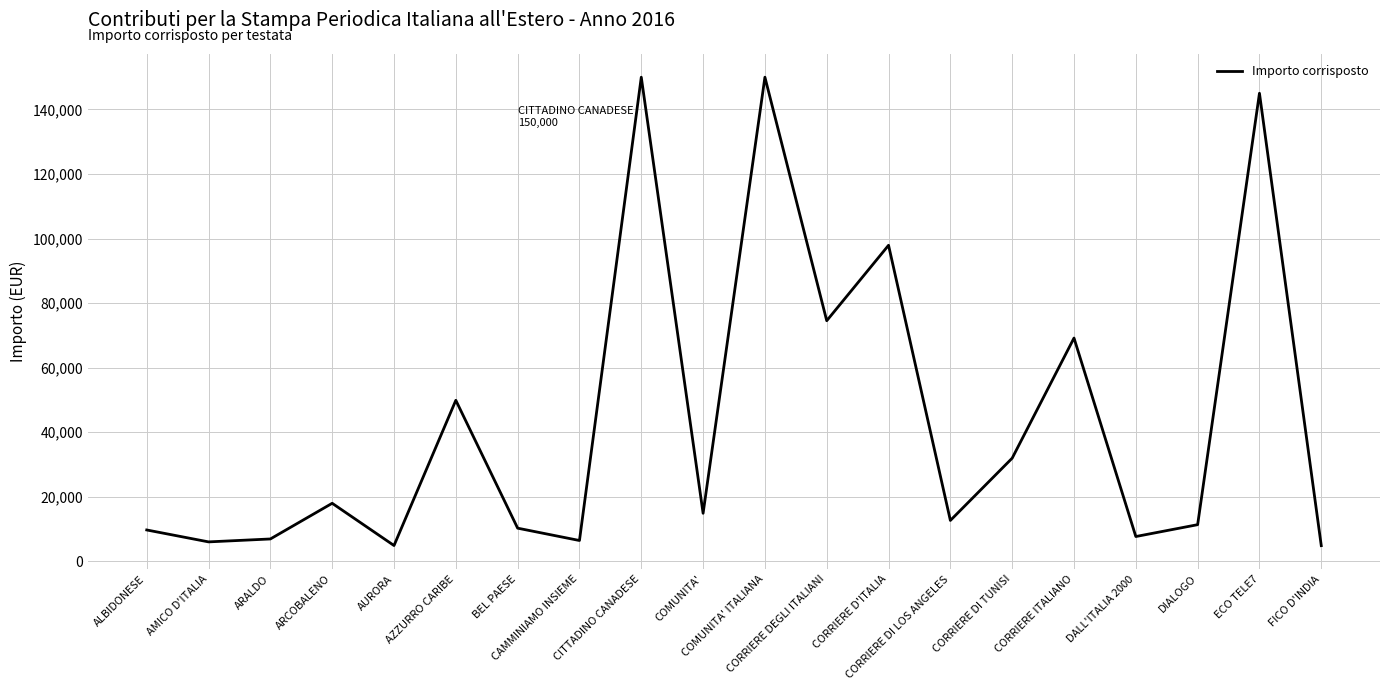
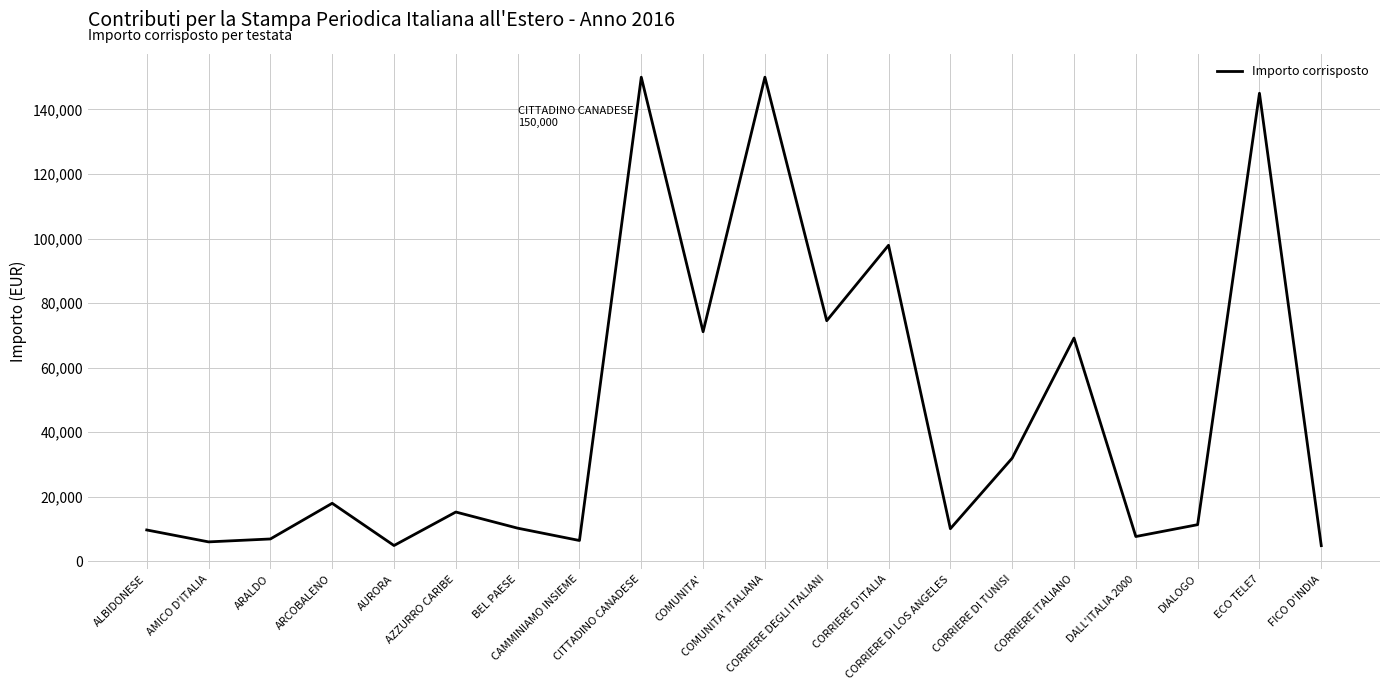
  {
    "ALBIDONESE": "10,000",
    "AMICO D'ITALIA": "6,000",
    "ARALDO": "7,000",
    "ARCOBALENO": "18,000",
    "AURORA": "5,000",
-   "AZZURRO CARIBE": "50,000",
+   "AZZURRO CARIBE": "15,000",
    "BEL PAESE": "10,000",
    "CAMMINIAMO INSIEME": "6,000",
    "CITTADINO CANADESE": "150,000",
-   "COMUNITA'": "15,000",
+   "COMUNITA'": "71,000",
    "COMUNITA' ITALIANA": "150,000",
    "CORRIERE DEGLI ITALIANI": "75,000",
    "CORRIERE D'ITALIA": "98,000",
-   "CORRIERE DI LOS ANGELES": "13,000",
+   "CORRIERE DI LOS ANGELES": "10,000",
    "CORRIERE DI TUNISI": "32,000",
    "CORRIERE ITALIANO": "69,000",
    "DALL'ITALIA 2000": "8,000",
    "DIALOGO": "11,000",
    "ECO TELE7": "145,000",
    "FICO D'INDIA": "5,000"
  }
